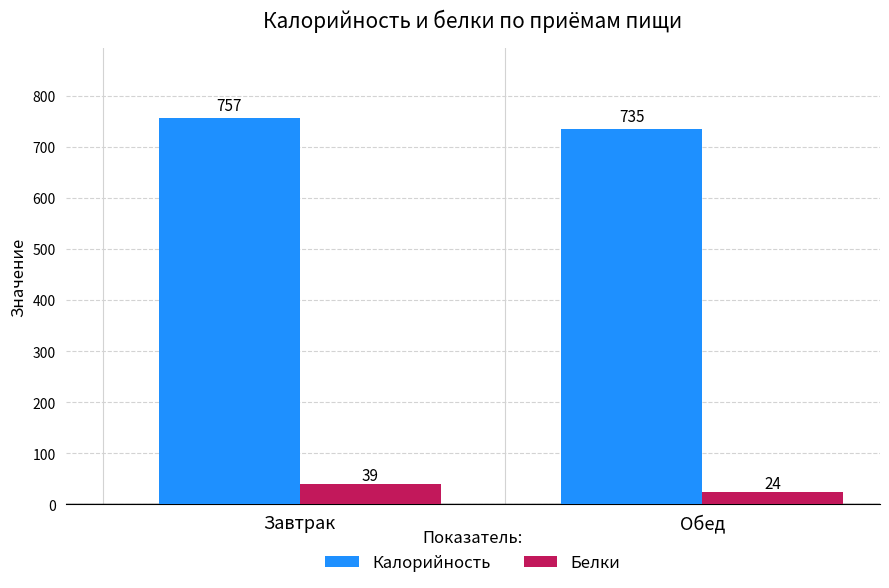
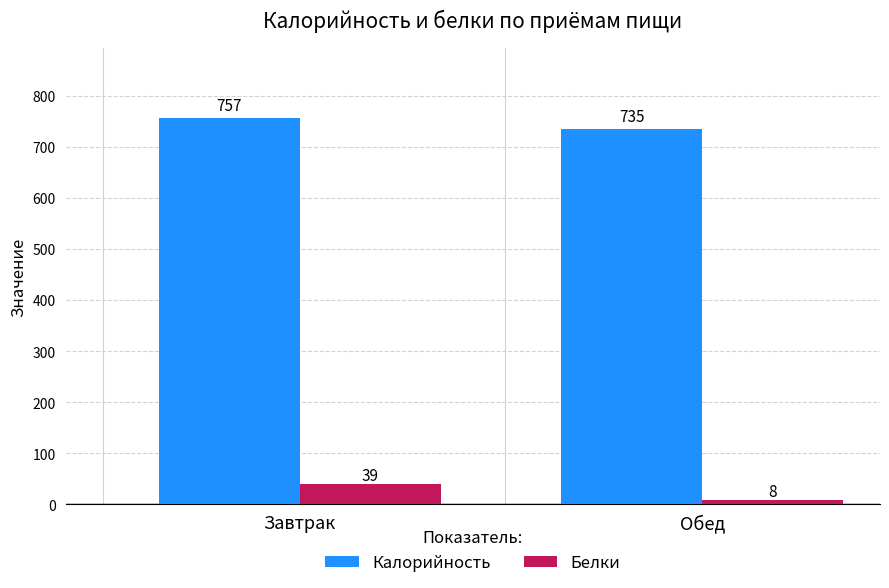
  {
    "Калорийность": {
      "Завтрак": 757,
      "Обед": 735
    },
    "Белки": {
      "Завтрак": 39,
-     "Обед": 24
+     "Обед": 8
    }
  }
